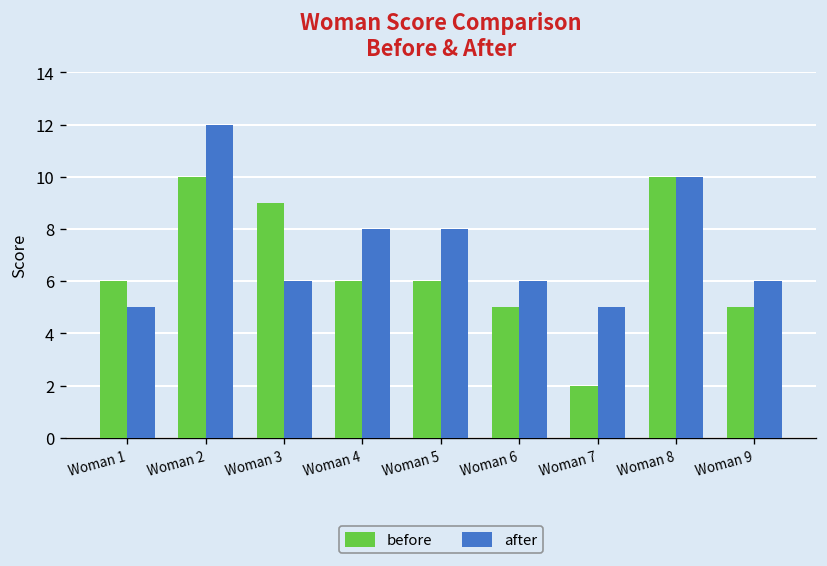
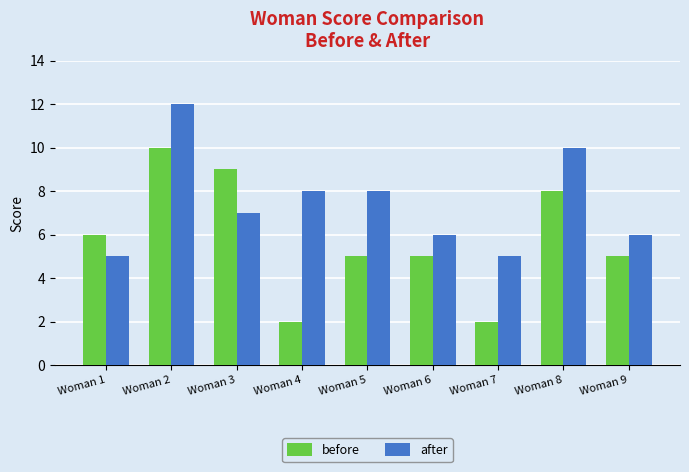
  {
    "before": {
      "Woman 1": 6,
      "Woman 2": 10,
      "Woman 3": 9,
-     "Woman 4": 6,
-     "Woman 5": 6,
+     "Woman 4": 2,
+     "Woman 5": 5,
      "Woman 6": 5,
      "Woman 7": 2,
-     "Woman 8": 10,
+     "Woman 8": 8,
      "Woman 9": 5
    },
    "after": {
      "Woman 1": 5,
      "Woman 2": 12,
-     "Woman 3": 6,
+     "Woman 3": 7,
      "Woman 4": 8,
      "Woman 5": 8,
      "Woman 6": 6,
      "Woman 7": 5,
      "Woman 8": 10,
      "Woman 9": 6
    }
  }
